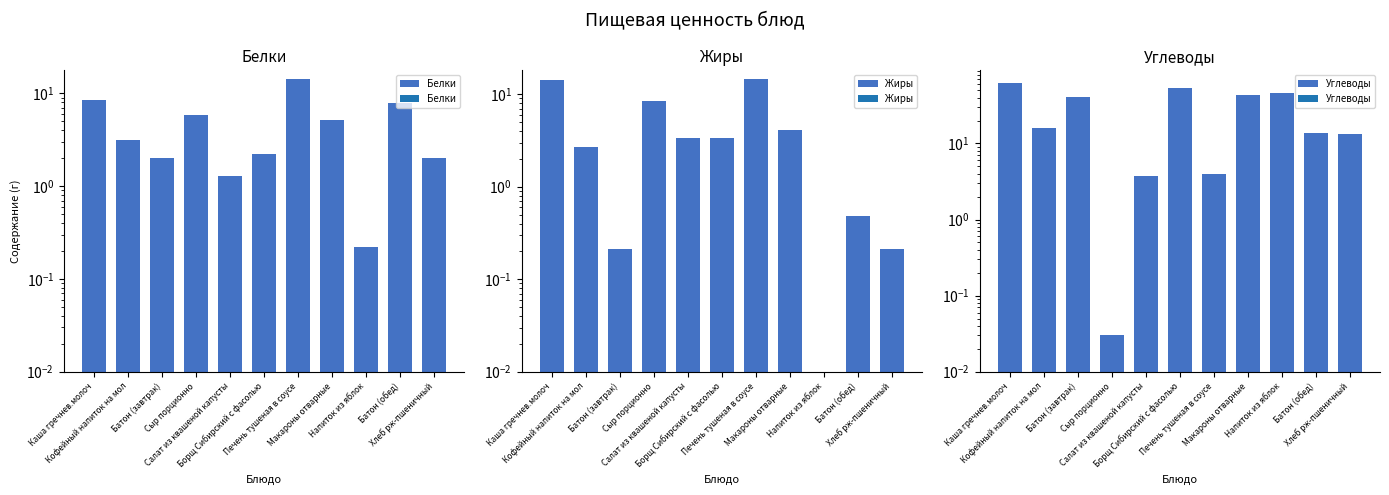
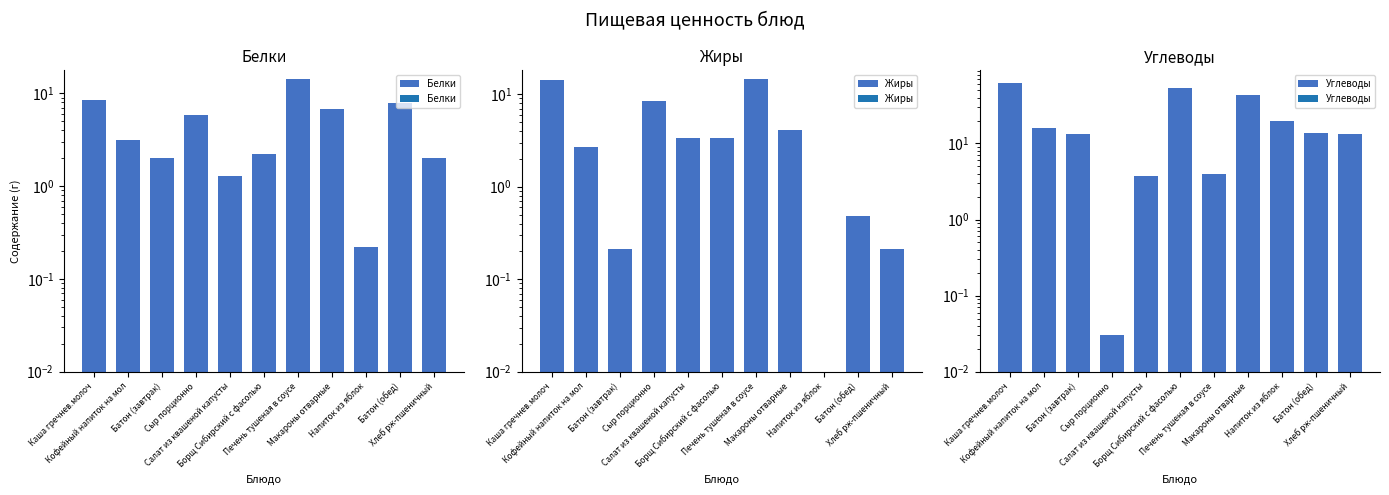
  {
    "Белки": {
      "Каша гречнев.молоч": 8,
      "Кофейный напиток на мол": 3,
      "Батон (завтрак)": 2,
      "Сыр порционно": 6,
      "Салат из квашеной капусты": 1.3,
      "Борщ Сибирский с фасолью": 2.2,
      "Печень тушеная в соусе": 14,
-     "Макароны отварные": 5,
+     "Макароны отварные": 7,
      "Напиток из яблок": 0.22,
      "Хлеб рж-пшеничный": 2
    },
    "Жиры": {
      "Каша гречнев.молоч": 14,
      "Кофейный напиток на мол": 2.7,
      "Батон (завтрак)": 0.21,
      "Сыр порционно": 9,
      "Салат из квашеной капусты": 3.4,
      "Борщ Сибирский с фасолью": 3.3,
      "Печень тушеная в соусе": 15,
      "Макароны отварные": 4,
      "Батон (обед)": 0.5,
      "Хлеб рж-пшеничный": 0.21
    },
    "Углеводы": {
      "Каша гречнев.молоч": 60,
      "Кофейный напиток на мол": 16,
-     "Батон (завтрак)": 40,
+     "Батон (завтрак)": 13,
      "Сыр порционно": 0.030,
      "Салат из квашеной капусты": 4,
      "Борщ Сибирский с фасолью": 50,
      "Печень тушеная в соусе": 4,
      "Макароны отварные": 40,
-     "Напиток из яблок": 50,
+     "Напиток из яблок": 19,
      "Батон (обед)": 14,
      "Хлеб рж-пшеничный": 13
    }
  }
